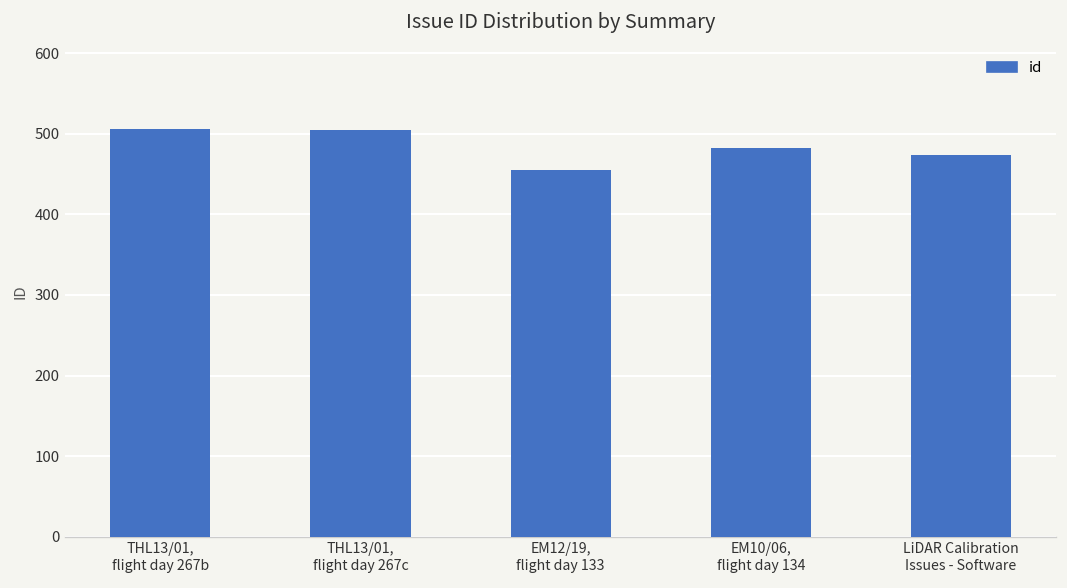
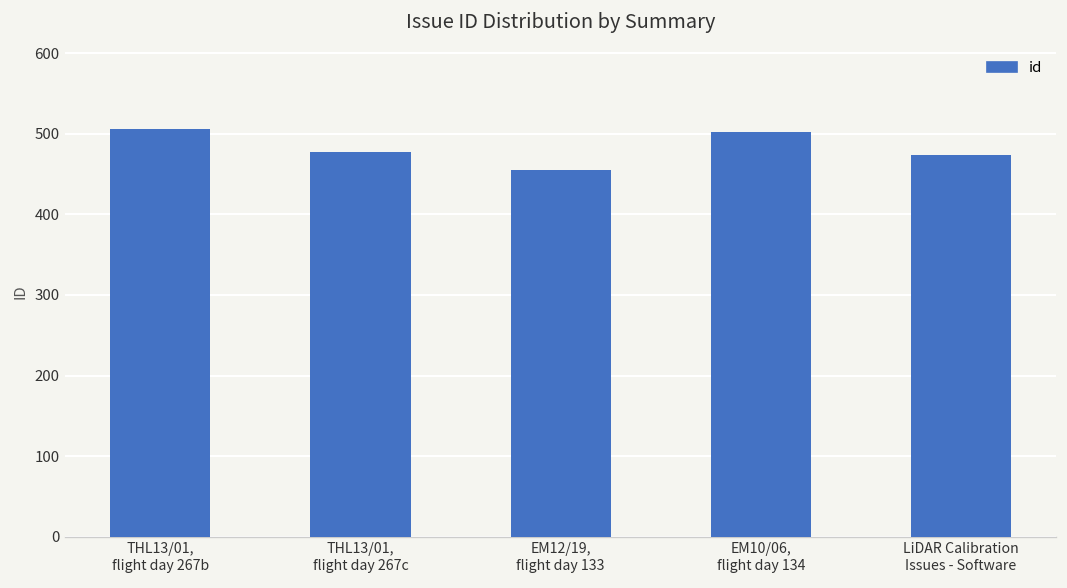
  {
    "THL13/01, flight day 267b": 510,
-   "THL13/01, flight day 267c": 510,
+   "THL13/01, flight day 267c": 480,
    "EM12/19, flight day 133": 460,
-   "EM10/06, flight day 134": 480,
+   "EM10/06, flight day 134": 500,
    "LiDAR Calibration Issues - Software": 470
  }
